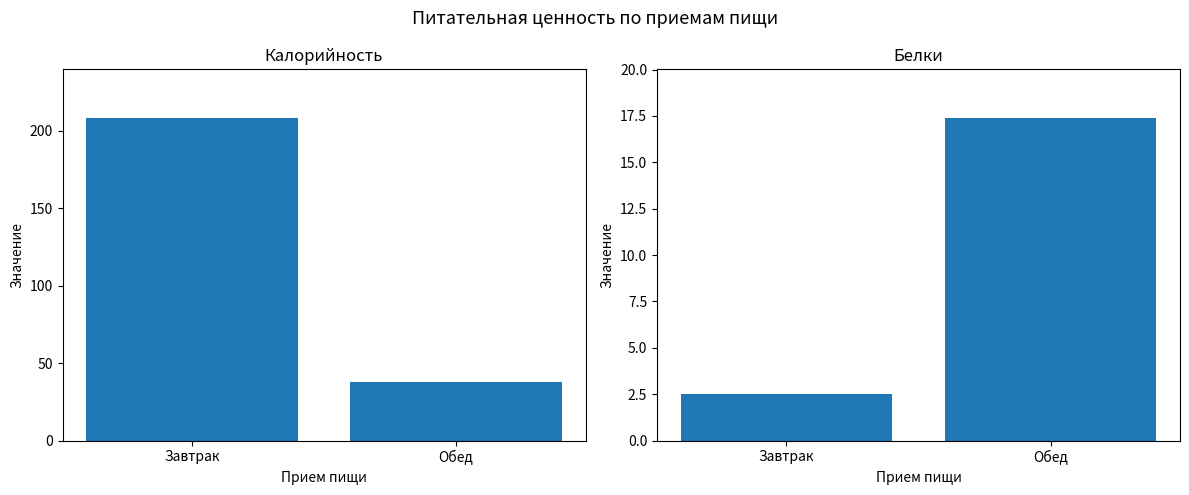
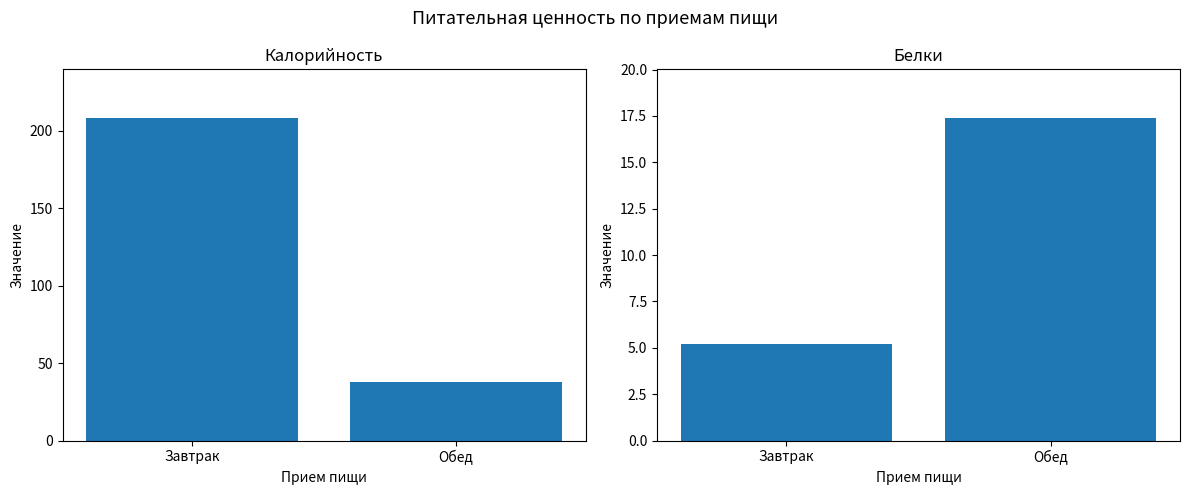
  {
    "Калорийность": {
      "Завтрак": 208,
      "Обед": 38
    },
    "Белки": {
-     "Завтрак": 2.5,
+     "Завтрак": 5.2,
      "Обед": 17.4
    }
  }
